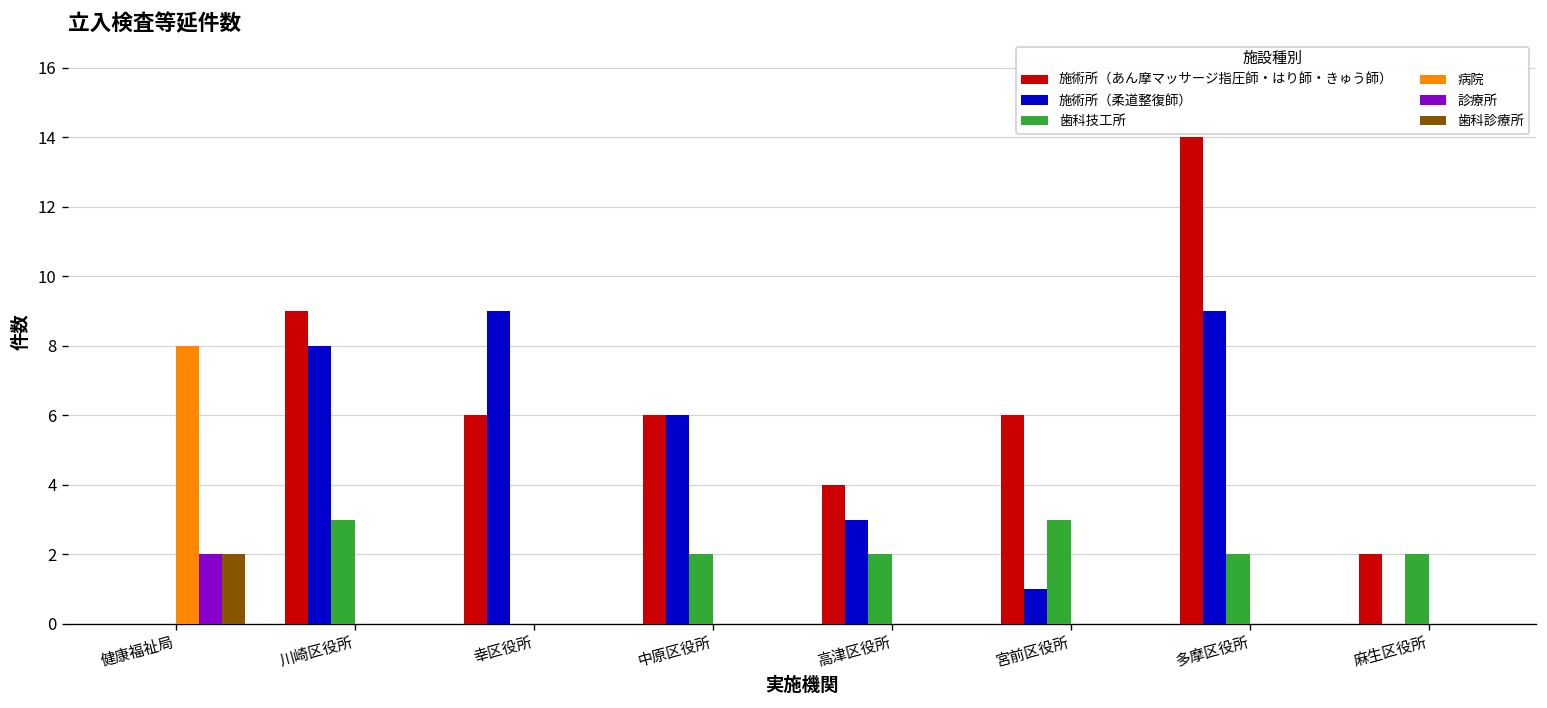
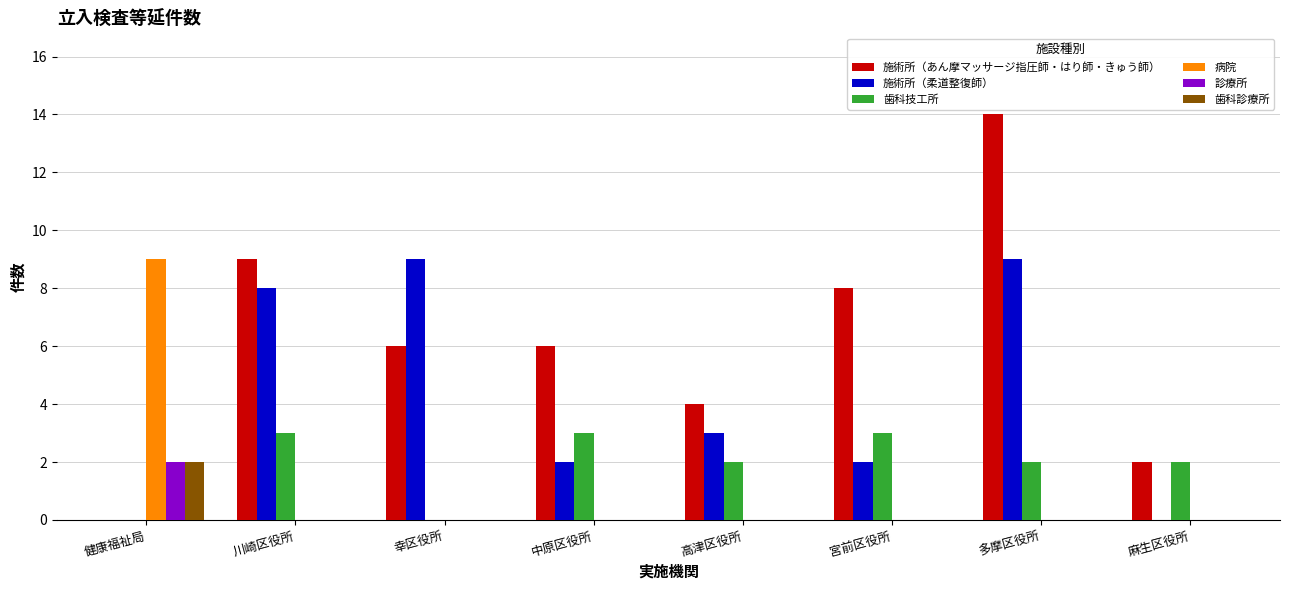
  {
    "施術所（あん摩マッサージ指圧師・はり師・きゅう師）": {
      "健康福祉局": 0,
      "川崎区役所": 9,
      "幸区役所": 6,
      "中原区役所": 6,
      "高津区役所": 4,
-     "宮前区役所": 6,
+     "宮前区役所": 8,
      "多摩区役所": 14,
      "麻生区役所": 2
    },
    "施術所（柔道整復師）": {
      "健康福祉局": 0,
      "川崎区役所": 8,
      "幸区役所": 9,
-     "中原区役所": 6,
+     "中原区役所": 2,
      "高津区役所": 3,
-     "宮前区役所": 1,
+     "宮前区役所": 2,
      "多摩区役所": 9,
      "麻生区役所": 0
    },
    "歯科技工所": {
      "健康福祉局": 0,
      "川崎区役所": 3,
      "幸区役所": 0,
-     "中原区役所": 2,
+     "中原区役所": 3,
      "高津区役所": 2,
      "宮前区役所": 3,
      "多摩区役所": 2,
      "麻生区役所": 2
    },
    "病院": {
-     "健康福祉局": 8,
+     "健康福祉局": 9,
      "川崎区役所": 0,
      "幸区役所": 0,
      "中原区役所": 0,
      "高津区役所": 0,
      "宮前区役所": 0,
      "多摩区役所": 0,
      "麻生区役所": 0
    },
    "診療所": {
      "健康福祉局": 2,
      "川崎区役所": 0,
      "幸区役所": 0,
      "中原区役所": 0,
      "高津区役所": 0,
      "宮前区役所": 0,
      "多摩区役所": 0,
      "麻生区役所": 0
    },
    "歯科診療所": {
      "健康福祉局": 2,
      "川崎区役所": 0,
      "幸区役所": 0,
      "中原区役所": 0,
      "高津区役所": 0,
      "宮前区役所": 0,
      "多摩区役所": 0,
      "麻生区役所": 0
    }
  }
